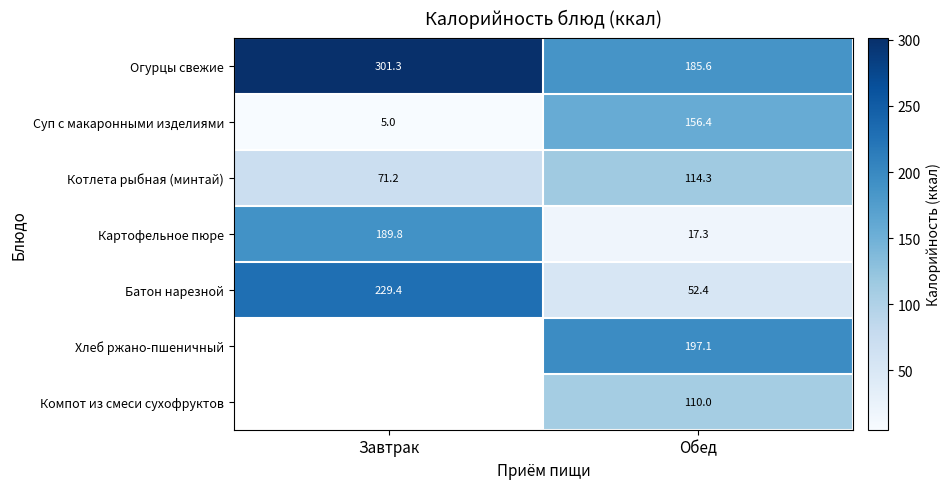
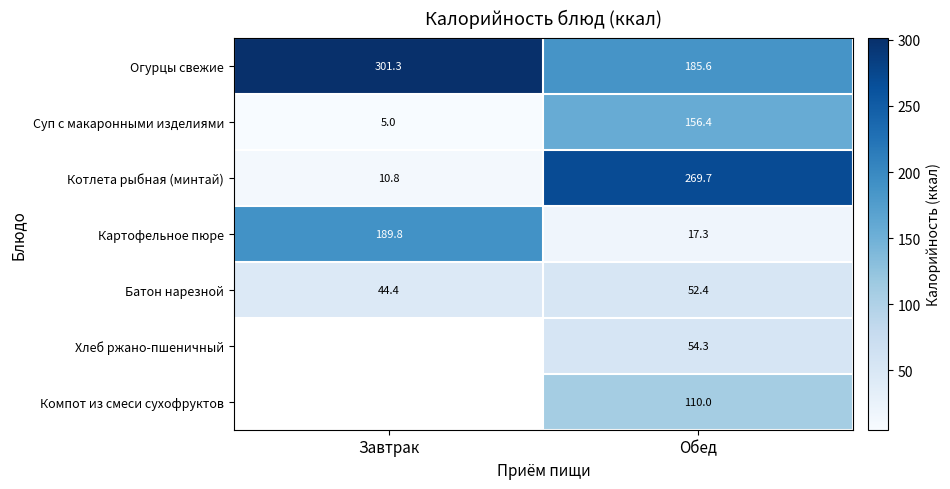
  {
    "Огурцы свежие": {
      "Завтрак": 301.3,
      "Обед": 185.6
    },
    "Суп с макаронными изделиями": {
      "Завтрак": 5.0,
      "Обед": 156.4
    },
    "Котлета рыбная (минтай)": {
-     "Завтрак": 71.2,
-     "Обед": 114.3
+     "Завтрак": 10.8,
+     "Обед": 269.7
    },
    "Картофельное пюре": {
      "Завтрак": 189.8,
      "Обед": 17.3
    },
    "Батон нарезной": {
-     "Завтрак": 229.4,
+     "Завтрак": 44.4,
      "Обед": 52.4
    },
    "Хлеб ржано-пшеничный": {
-     "Обед": 197.1
+     "Обед": 54.3
    },
    "Компот из смеси сухофруктов": {
      "Обед": 110.0
    }
  }
